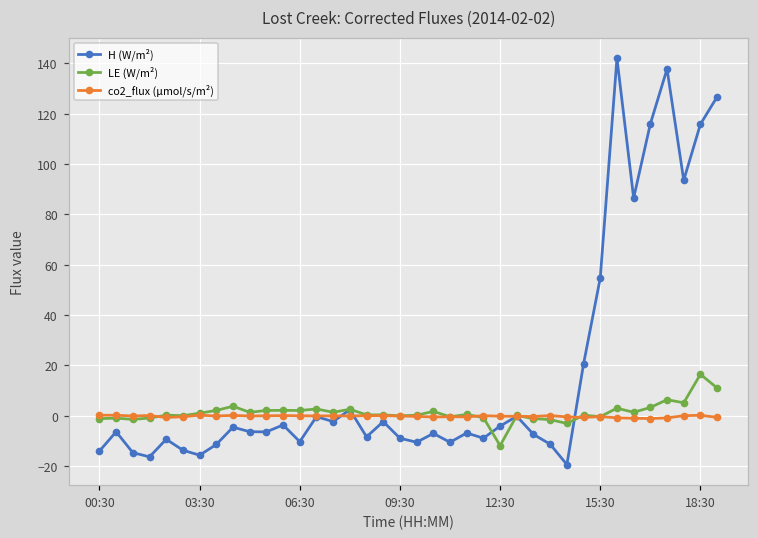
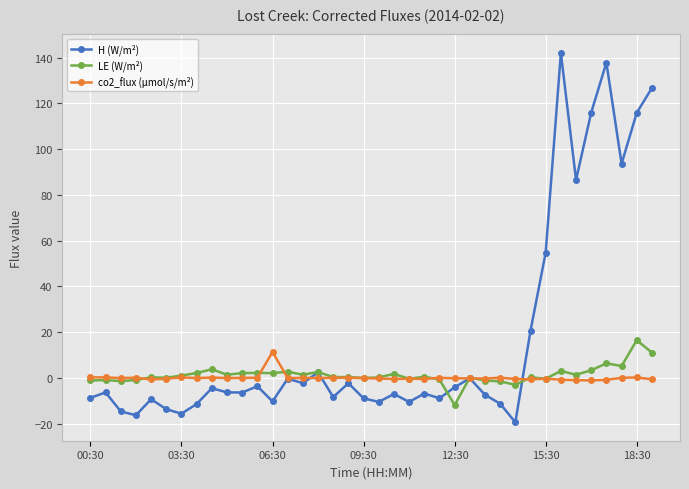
  {
    "H (W/m²)": {
-     "00:30": -14,
+     "00:30": -9,
      "03:30": -16,
      "06:30": -10,
      "09:30": -9,
      "12:30": -4,
      "15:30": 55,
      "18:30": 116
    },
    "LE (W/m²)": {
      "00:30": -1,
      "06:30": 2,
      "12:30": -12,
      "18:30": 17
    },
    "co2_flux (µmol/s/m²)": {
      "00:30": 0,
-     "06:30": 0,
+     "06:30": 11,
      "12:30": 0,
      "18:30": 0
    }
  }
